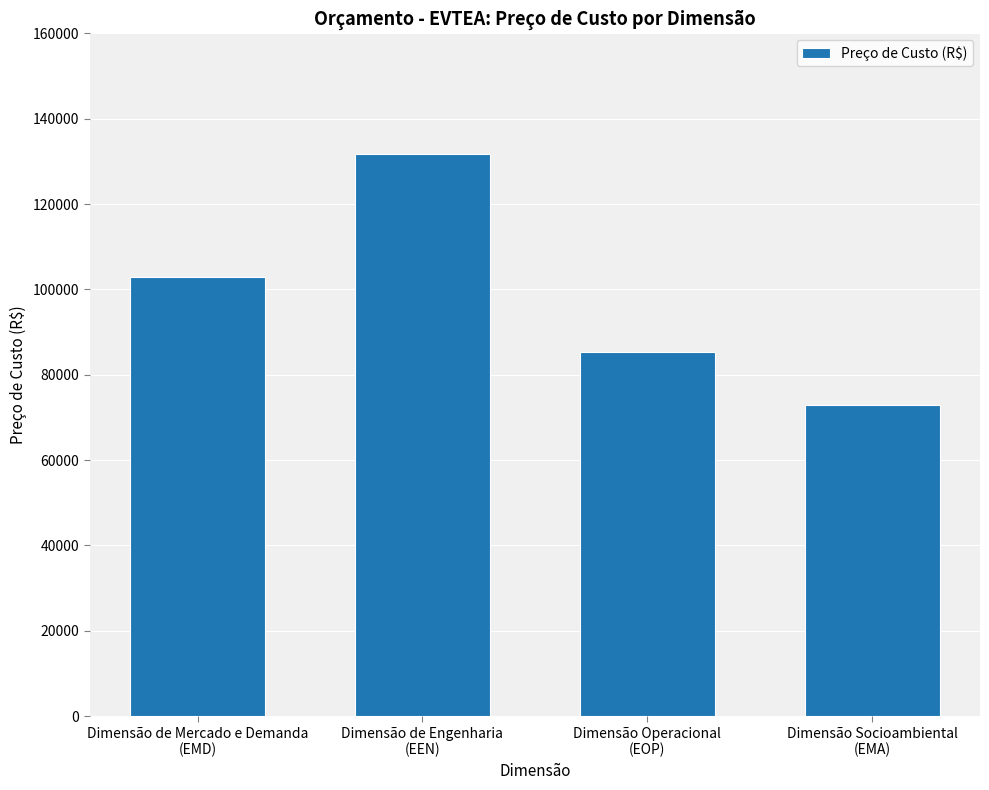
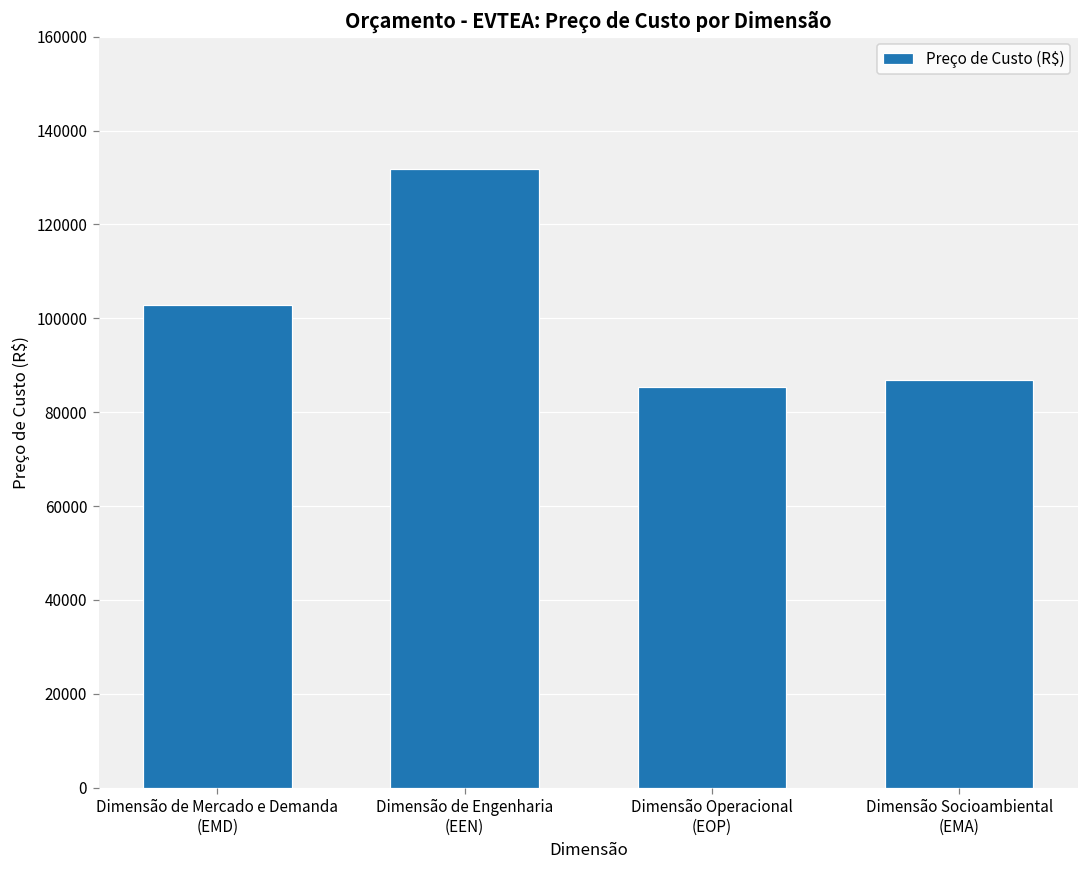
  {
    "Dimensão de Mercado e Demanda (EMD)": 103000,
    "Dimensão de Engenharia (EEN)": 132000,
    "Dimensão Operacional (EOP)": 85000,
-   "Dimensão Socioambiental (EMA)": 73000
+   "Dimensão Socioambiental (EMA)": 87000
  }
